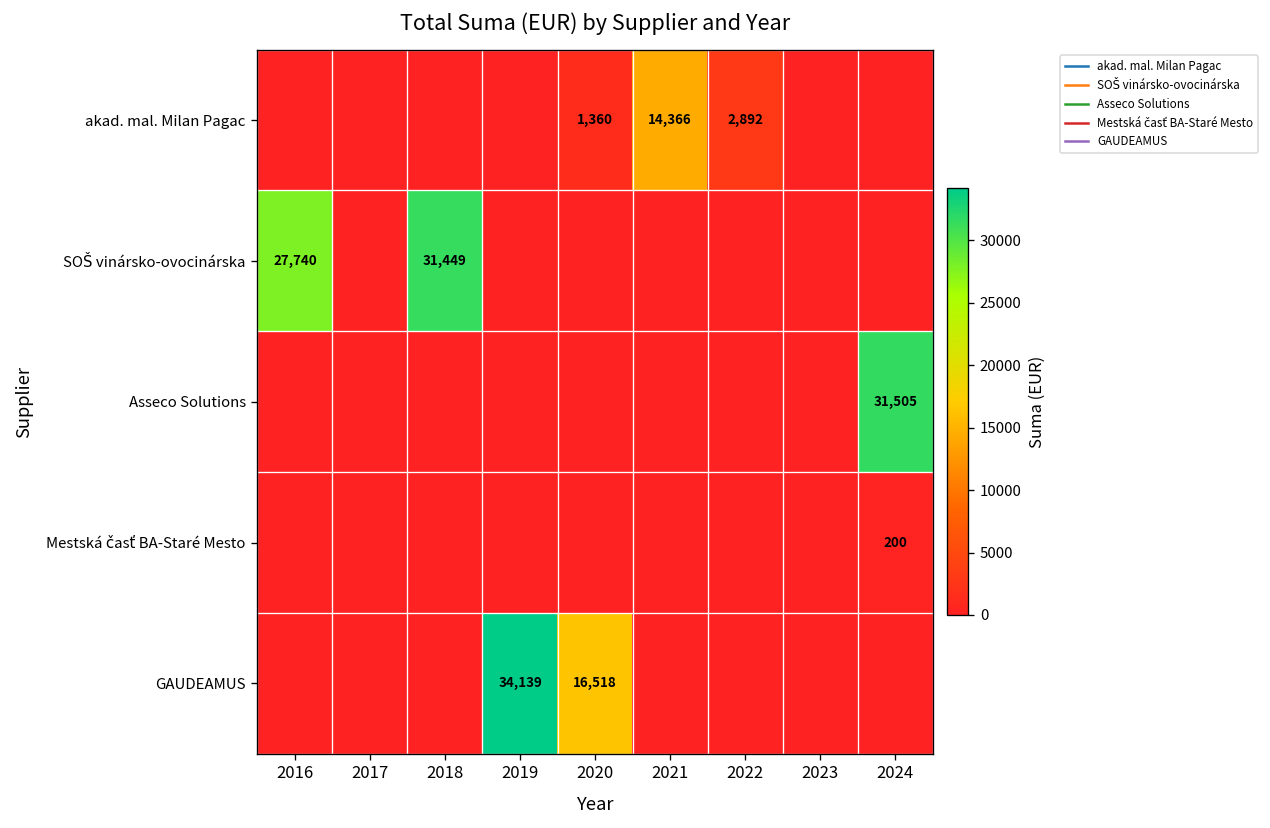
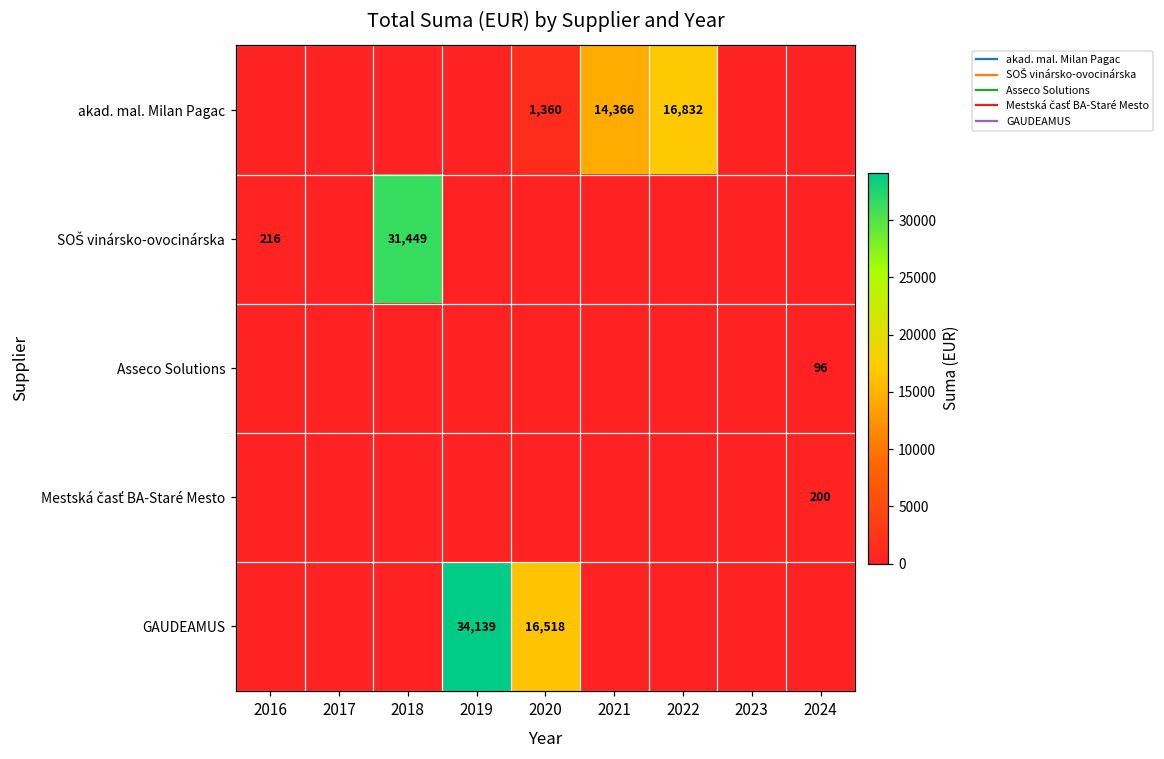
  {
    "akad. mal. Milan Pagac": {
      "2020": "1,360",
      "2021": "14,366",
-     "2022": "2,892"
+     "2022": "16,832"
    },
    "SOŠ vinársko-ovocinárska": {
-     "2016": "27,740",
+     "2016": "216",
      "2018": "31,449"
    },
    "Asseco Solutions": {
-     "2024": "31,505"
+     "2024": "96"
    },
    "Mestská časť BA-Staré Mesto": {
      "2024": "200"
    },
    "GAUDEAMUS": {
      "2019": "34,139",
      "2020": "16,518"
    }
  }
